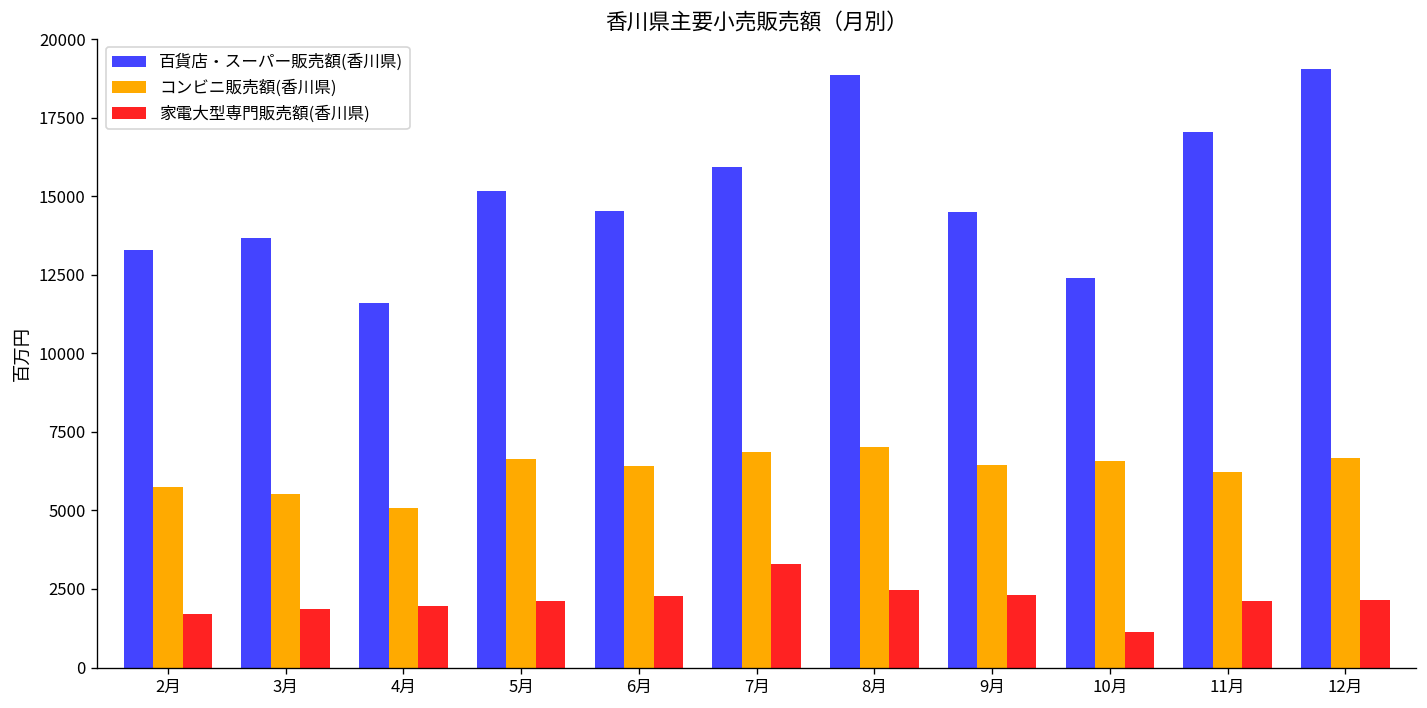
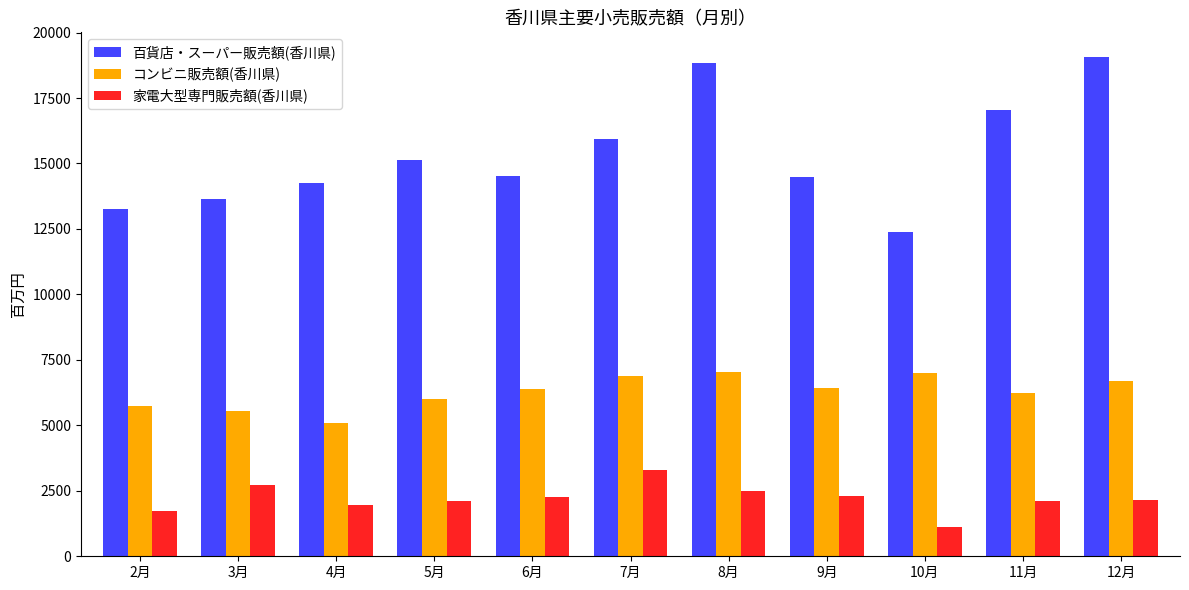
  {
    "百貨店・スーパー販売額(香川県)": {
      "2月": 13300,
      "3月": 13700,
-     "4月": 11600,
+     "4月": 14300,
      "5月": 15200,
      "6月": 14500,
      "7月": 15900,
      "8月": 18900,
      "9月": 14500,
      "10月": 12400,
      "11月": 17100,
      "12月": 19100
    },
    "コンビニ販売額(香川県)": {
      "2月": 5800,
      "3月": 5500,
      "4月": 5100,
-     "5月": 6600,
+     "5月": 6000,
      "6月": 6400,
      "7月": 6900,
      "8月": 7000,
      "9月": 6400,
-     "10月": 6600,
+     "10月": 7000,
      "11月": 6200,
      "12月": 6700
    },
    "家電大型専門販売額(香川県)": {
      "2月": 1700,
-     "3月": 1900,
+     "3月": 2700,
      "4月": 2000,
      "5月": 2100,
      "6月": 2300,
      "7月": 3300,
      "8月": 2500,
      "9月": 2300,
      "10月": 1100,
      "11月": 2100,
      "12月": 2200
    }
  }
